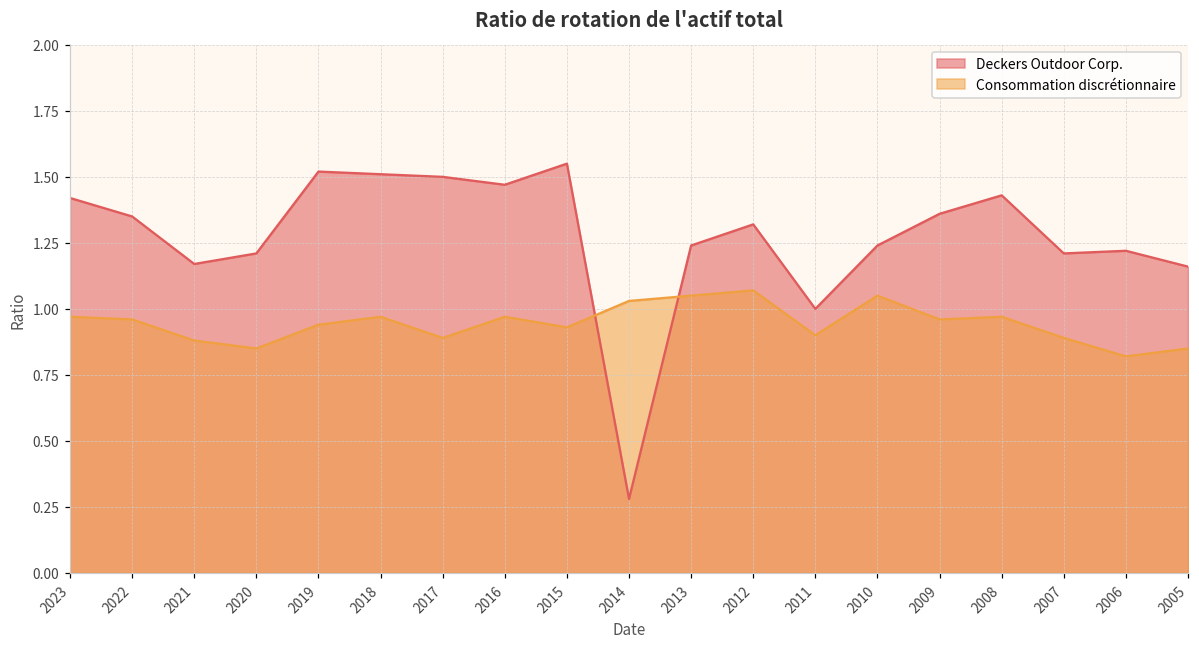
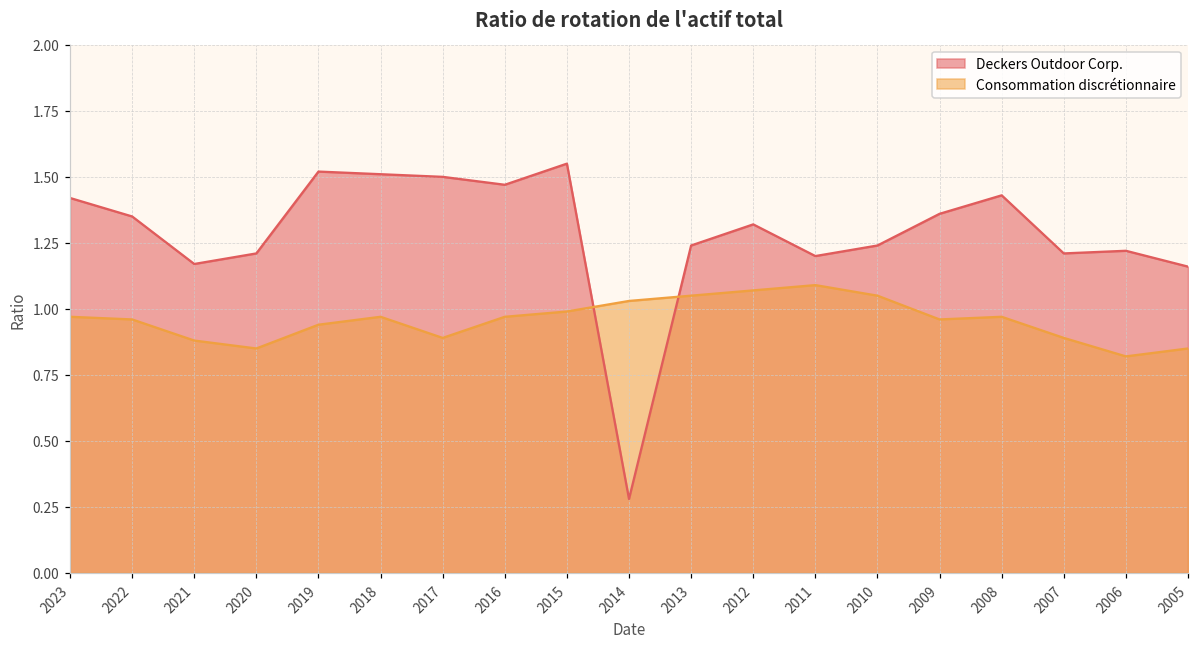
  {
    "Deckers Outdoor Corp.": {
      "2023": 1.42,
      "2022": 1.35,
      "2021": 1.17,
      "2020": 1.2,
      "2019": 1.52,
      "2018": 1.5,
      "2017": 1.5,
      "2016": 1.47,
      "2015": 1.55,
      "2014": 0.28,
      "2013": 1.24,
      "2012": 1.32,
-     "2011": 1.0,
+     "2011": 1.2,
      "2010": 1.24,
      "2009": 1.36,
      "2008": 1.43,
      "2007": 1.2,
      "2006": 1.22,
      "2005": 1.16
    },
    "Consommation discrétionnaire": {
      "2023": 0.97,
      "2022": 0.96,
      "2021": 0.88,
      "2020": 0.85,
      "2019": 0.94,
      "2018": 0.97,
      "2017": 0.89,
      "2016": 0.97,
-     "2015": 0.93,
+     "2015": 0.99,
      "2014": 1.03,
      "2013": 1.05,
      "2012": 1.07,
-     "2011": 0.90,
+     "2011": 1.09,
      "2010": 1.05,
      "2009": 0.96,
      "2008": 0.97,
      "2007": 0.89,
      "2006": 0.82,
      "2005": 0.85
    }
  }
